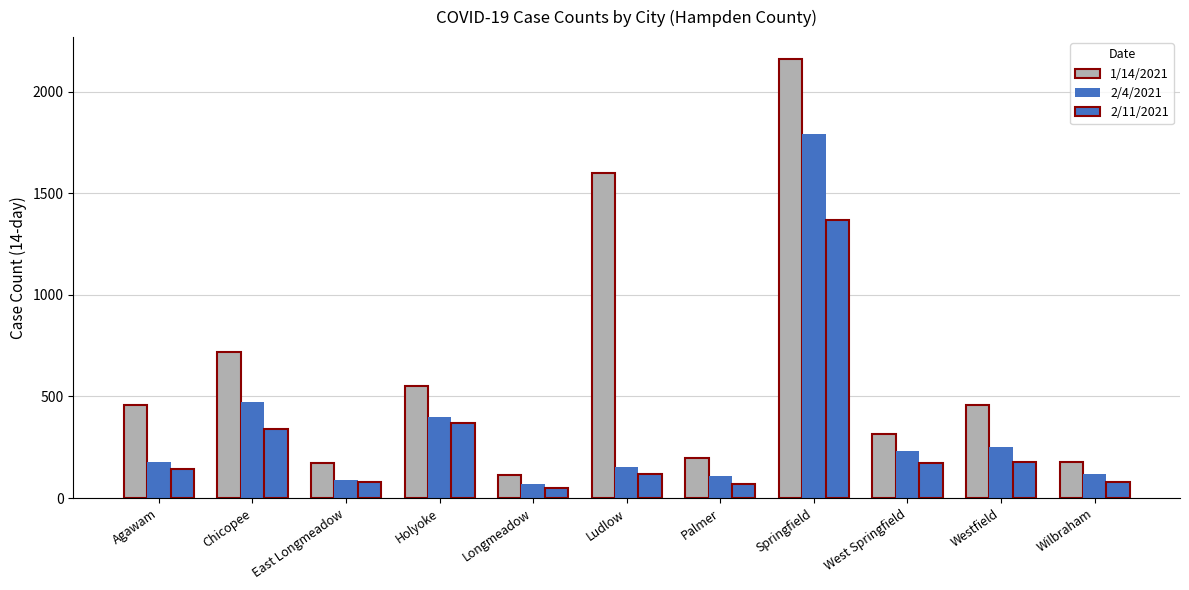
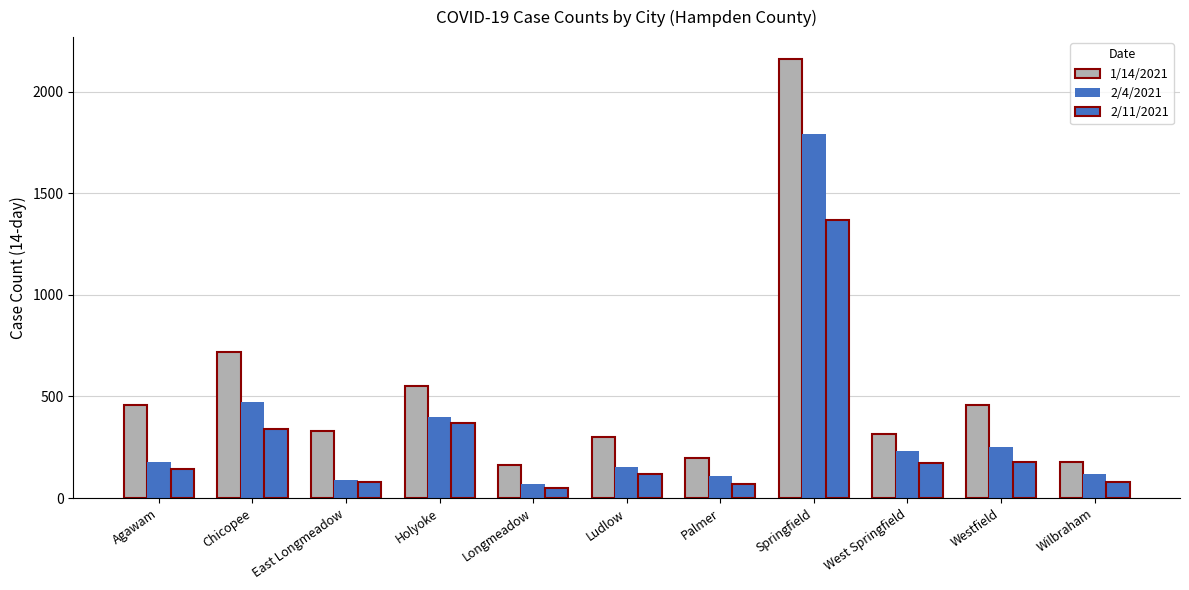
  {
    "1/14/2021": {
      "Agawam": 460,
      "Chicopee": 720,
-     "East Longmeadow": 170,
+     "East Longmeadow": 330,
      "Holyoke": 550,
-     "Longmeadow": 120,
-     "Ludlow": 1600,
+     "Longmeadow": 160,
+     "Ludlow": 300,
      "Palmer": 200,
      "Springfield": 2160,
      "West Springfield": 320,
      "Westfield": 460,
      "Wilbraham": 180
    }
  }
